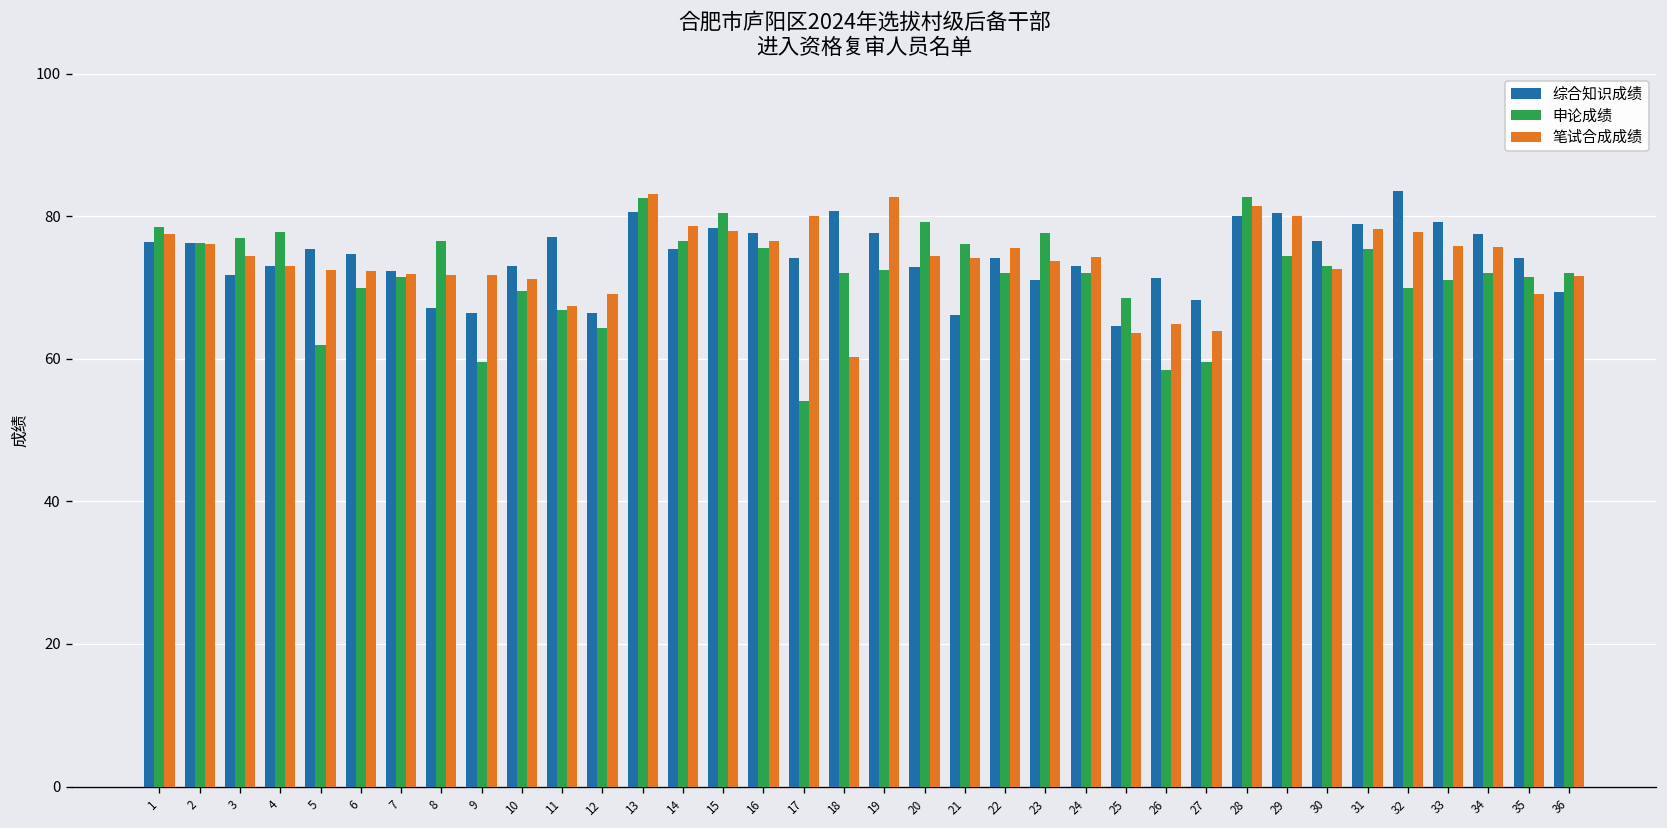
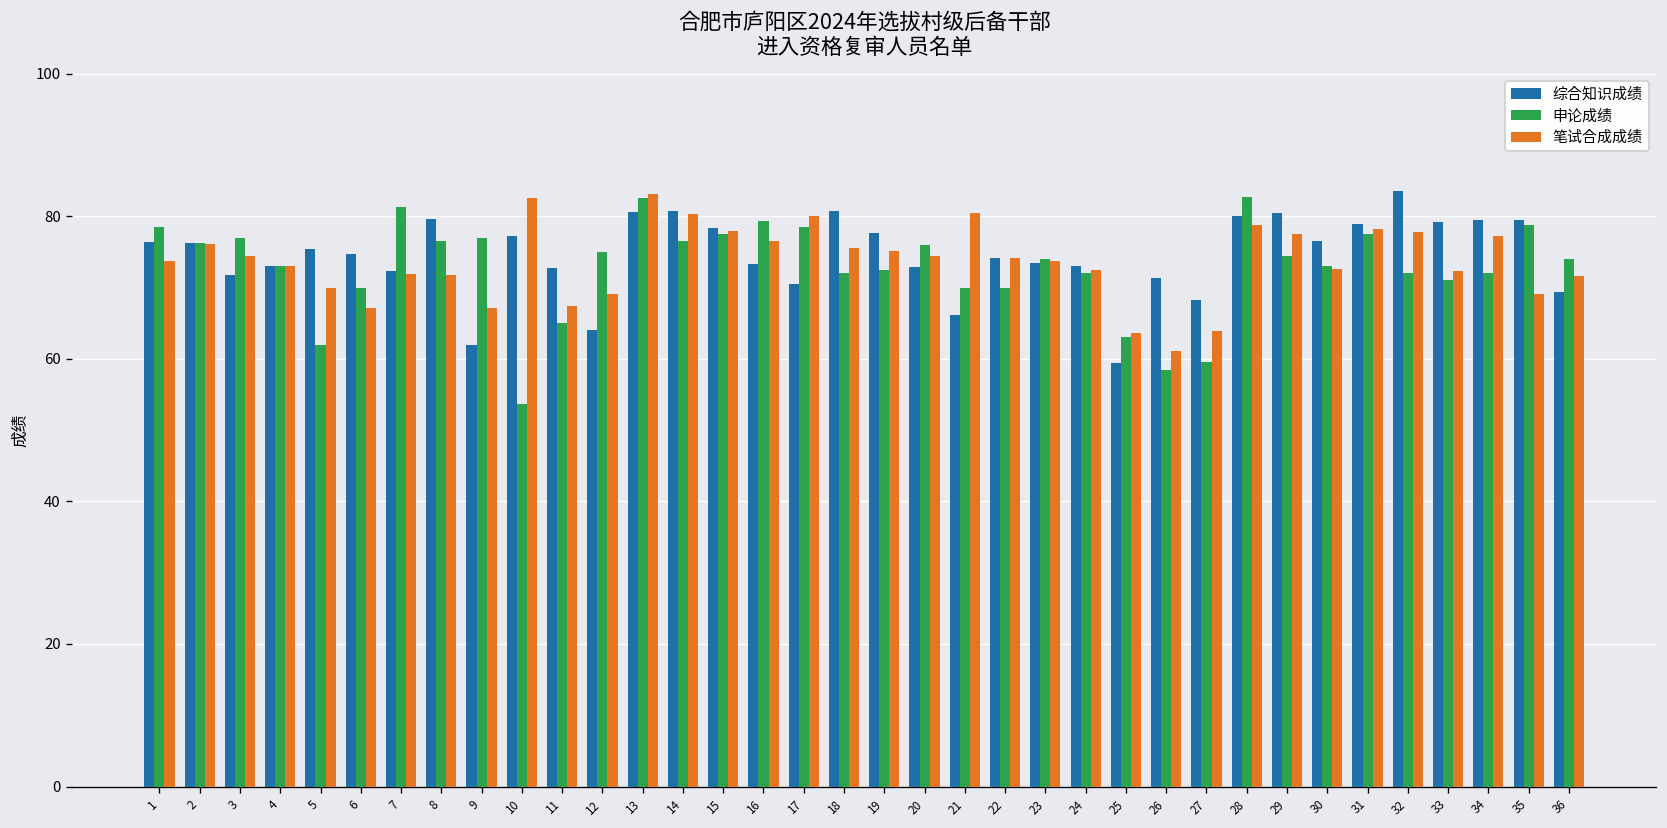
  {
    "综合知识成绩": {
      "1": 76,
      "2": 76,
      "3": 72,
      "4": 73,
      "5": 75,
      "6": 75,
      "7": 72,
-     "8": 67,
-     "9": 66,
-     "10": 73,
-     "11": 77,
-     "12": 66,
+     "8": 80,
+     "9": 62,
+     "10": 77,
+     "11": 73,
+     "12": 64,
      "13": 81,
-     "14": 75,
+     "14": 81,
      "15": 78,
-     "16": 78,
-     "17": 74,
+     "16": 73,
+     "17": 70,
      "18": 81,
      "19": 78,
      "20": 73,
      "21": 66,
      "22": 74,
-     "23": 71,
+     "23": 73,
      "24": 73,
-     "25": 65,
+     "25": 59,
      "26": 71,
      "27": 68,
      "28": 80,
      "29": 81,
      "30": 77,
      "31": 79,
      "32": 84,
      "33": 79,
-     "34": 78,
-     "35": 74,
+     "34": 80,
+     "35": 80,
      "36": 69
    },
    "申论成绩": {
      "1": 79,
      "2": 76,
      "3": 77,
-     "4": 78,
+     "4": 73,
      "5": 62,
      "6": 70,
-     "7": 72,
+     "7": 81,
      "8": 77,
-     "9": 60,
-     "10": 70,
-     "11": 67,
-     "12": 64,
+     "9": 77,
+     "10": 54,
+     "11": 65,
+     "12": 75,
      "13": 83,
      "14": 77,
-     "15": 80,
-     "16": 76,
-     "17": 54,
+     "15": 78,
+     "16": 79,
+     "17": 79,
      "18": 72,
      "19": 73,
-     "20": 79,
-     "21": 76,
-     "22": 72,
-     "23": 78,
+     "20": 76,
+     "21": 70,
+     "22": 70,
+     "23": 74,
      "24": 72,
-     "25": 69,
+     "25": 63,
      "26": 59,
      "27": 60,
      "28": 83,
      "29": 75,
      "30": 73,
-     "31": 75,
-     "32": 70,
+     "31": 78,
+     "32": 72,
      "33": 71,
      "34": 72,
-     "35": 72,
-     "36": 72
+     "35": 79,
+     "36": 74
    },
    "笔试合成成绩": {
-     "1": 77,
+     "1": 74,
      "2": 76,
      "3": 74,
      "4": 73,
-     "5": 73,
-     "6": 72,
+     "5": 70,
+     "6": 67,
      "7": 72,
      "8": 72,
-     "9": 72,
-     "10": 71,
+     "9": 67,
+     "10": 83,
      "11": 67,
      "12": 69,
      "13": 83,
-     "14": 79,
+     "14": 80,
      "15": 78,
      "16": 77,
      "17": 80,
-     "18": 60,
-     "19": 83,
+     "18": 76,
+     "19": 75,
      "20": 74,
-     "21": 74,
-     "22": 76,
+     "21": 80,
+     "22": 74,
      "23": 74,
-     "24": 74,
+     "24": 73,
      "25": 64,
-     "26": 65,
+     "26": 61,
      "27": 64,
-     "28": 81,
-     "29": 80,
+     "28": 79,
+     "29": 78,
      "30": 73,
      "31": 78,
      "32": 78,
-     "33": 76,
-     "34": 76,
+     "33": 72,
+     "34": 77,
      "35": 69,
      "36": 72
    }
  }
